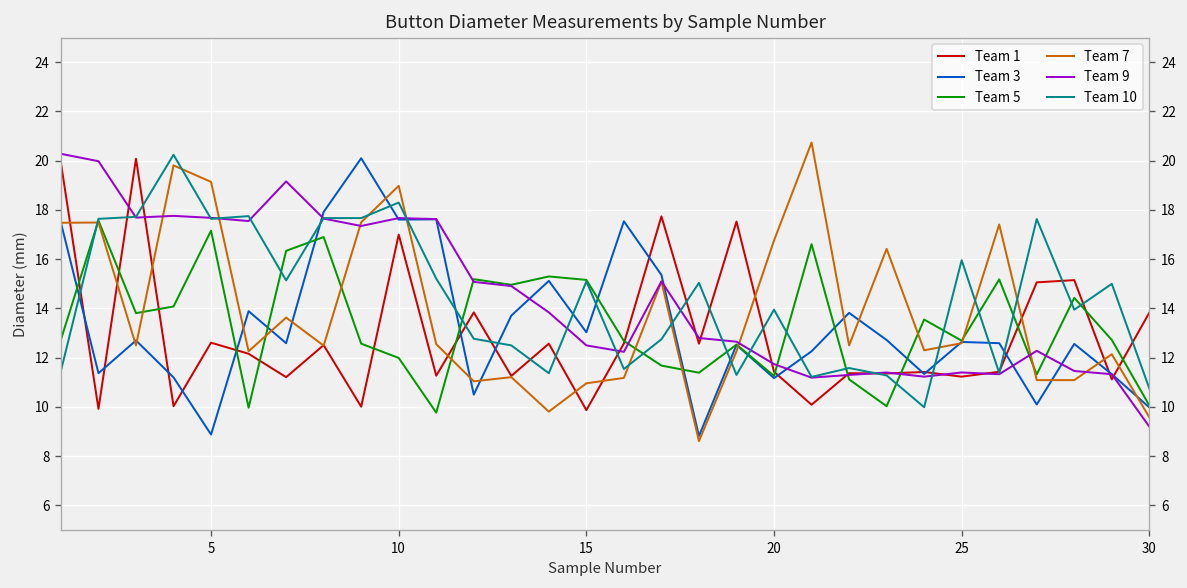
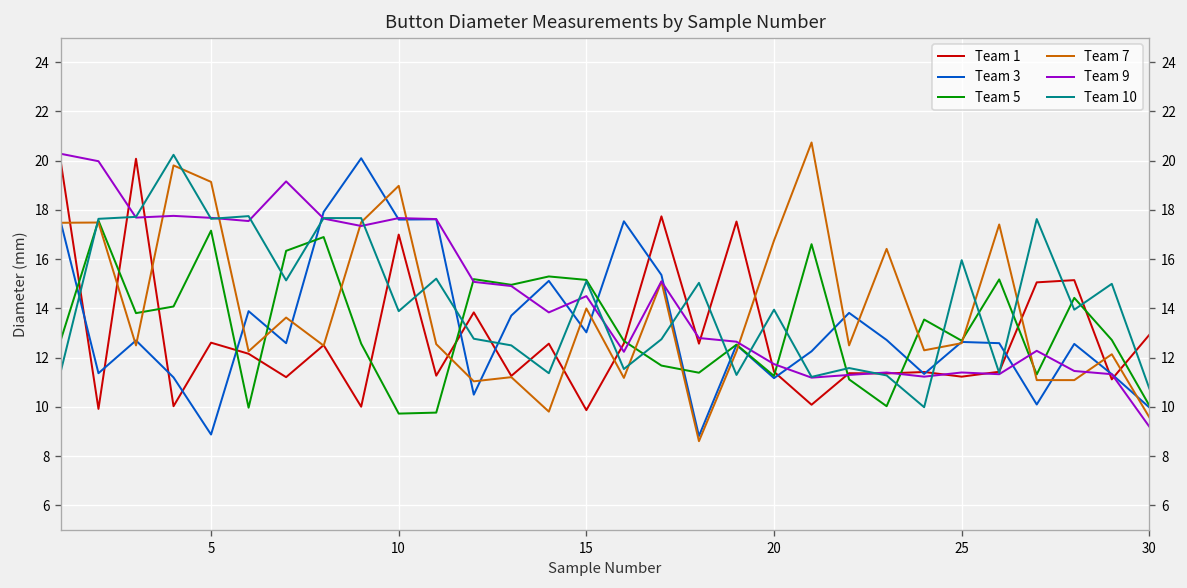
  {
    "Team 1": {
      "5": 12.6,
      "10": 17.0,
      "15": 9.9,
      "20": 11.4,
      "25": 11.2,
-     "30": 13.8
+     "30": 12.9
    },
    "Team 3": {
      "5": 8.9,
      "15": 13.0
    },
    "Team 5": {
      "5": 17.2,
-     "10": 12.0
+     "10": 9.7
    },
    "Team 7": {
      "5": 19.1,
      "10": 19.0,
-     "15": 11.0,
+     "15": 14.0,
      "20": 16.8,
      "30": 9.6
    },
    "Team 9": {
-     "15": 12.5,
+     "15": 14.5,
      "20": 11.7,
      "25": 11.4,
      "30": 9.2
    },
    "Team 10": {
-     "10": 18.3,
+     "10": 13.9,
      "20": 14.0,
      "25": 16.0,
      "30": 10.8
    }
  }
